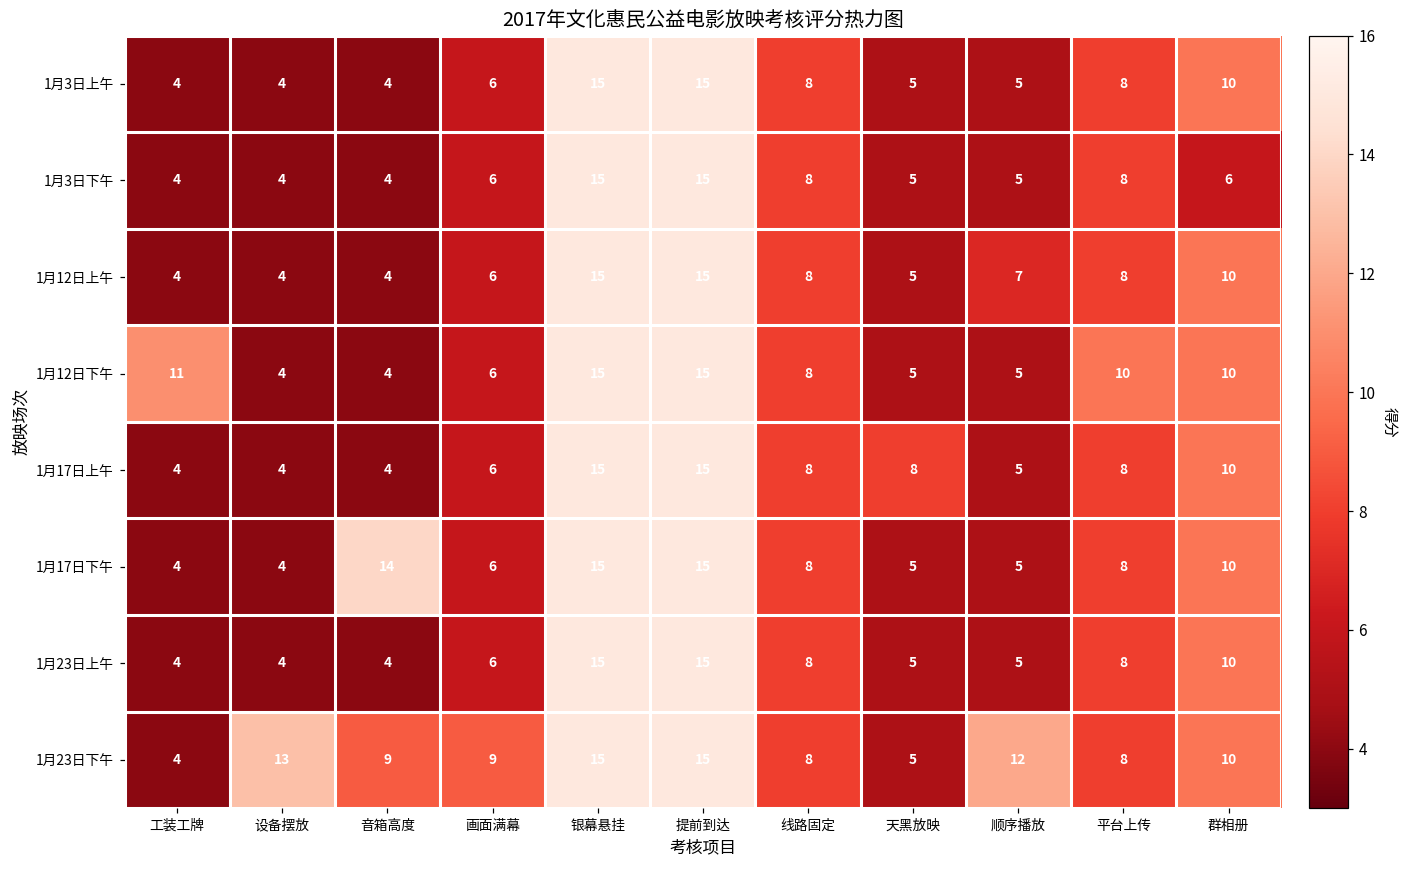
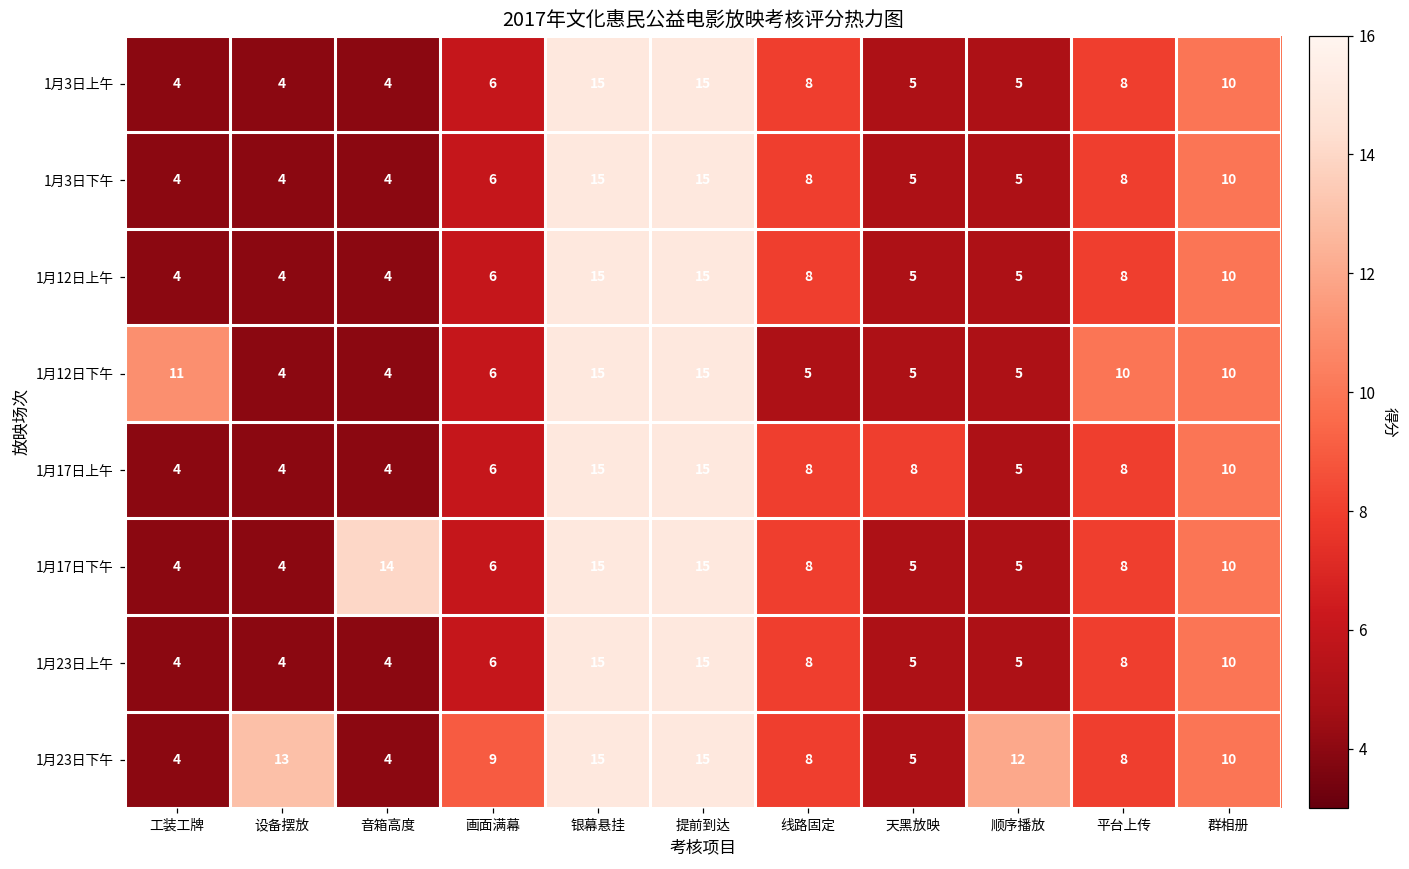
  {
    "1月3日上午": {
      "工装工牌": 4,
      "设备摆放": 4,
      "音箱高度": 4,
      "画面满幕": 6,
      "线路固定": 8,
      "天黑放映": 5,
      "顺序播放": 5,
      "平台上传": 8,
      "群相册": 10
    },
    "1月3日下午": {
      "工装工牌": 4,
      "设备摆放": 4,
      "音箱高度": 4,
      "画面满幕": 6,
      "线路固定": 8,
      "天黑放映": 5,
      "顺序播放": 5,
      "平台上传": 8,
-     "群相册": 6
+     "群相册": 10
    },
    "1月12日上午": {
      "工装工牌": 4,
      "设备摆放": 4,
      "音箱高度": 4,
      "画面满幕": 6,
      "线路固定": 8,
      "天黑放映": 5,
-     "顺序播放": 7,
+     "顺序播放": 5,
      "平台上传": 8,
      "群相册": 10
    },
    "1月12日下午": {
      "工装工牌": 11,
      "设备摆放": 4,
      "音箱高度": 4,
      "画面满幕": 6,
-     "线路固定": 8,
+     "线路固定": 5,
      "天黑放映": 5,
      "顺序播放": 5,
      "平台上传": 10,
      "群相册": 10
    },
    "1月17日上午": {
      "工装工牌": 4,
      "设备摆放": 4,
      "音箱高度": 4,
      "画面满幕": 6,
      "线路固定": 8,
      "天黑放映": 8,
      "顺序播放": 5,
      "平台上传": 8,
      "群相册": 10
    },
    "1月17日下午": {
      "工装工牌": 4,
      "设备摆放": 4,
      "音箱高度": 14,
      "画面满幕": 6,
      "线路固定": 8,
      "天黑放映": 5,
      "顺序播放": 5,
      "平台上传": 8,
      "群相册": 10
    },
    "1月23日上午": {
      "工装工牌": 4,
      "设备摆放": 4,
      "音箱高度": 4,
      "画面满幕": 6,
      "线路固定": 8,
      "天黑放映": 5,
      "顺序播放": 5,
      "平台上传": 8,
      "群相册": 10
    },
    "1月23日下午": {
      "工装工牌": 4,
      "设备摆放": 13,
-     "音箱高度": 9,
+     "音箱高度": 4,
      "画面满幕": 9,
      "线路固定": 8,
      "天黑放映": 5,
      "顺序播放": 12,
      "平台上传": 8,
      "群相册": 10
    }
  }
